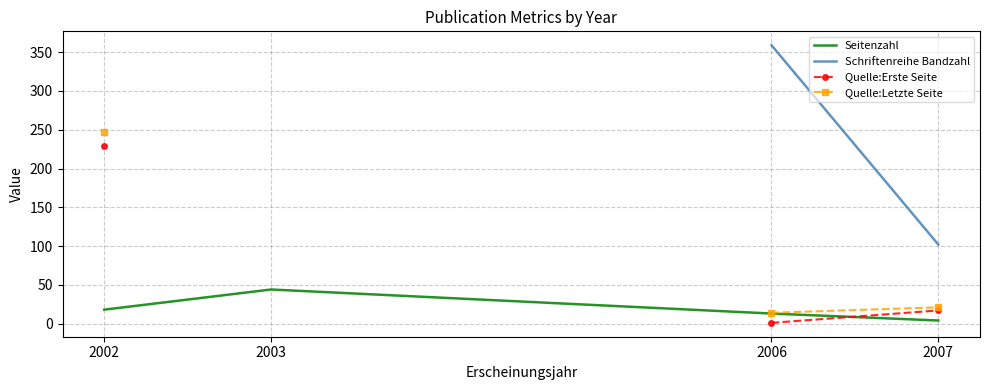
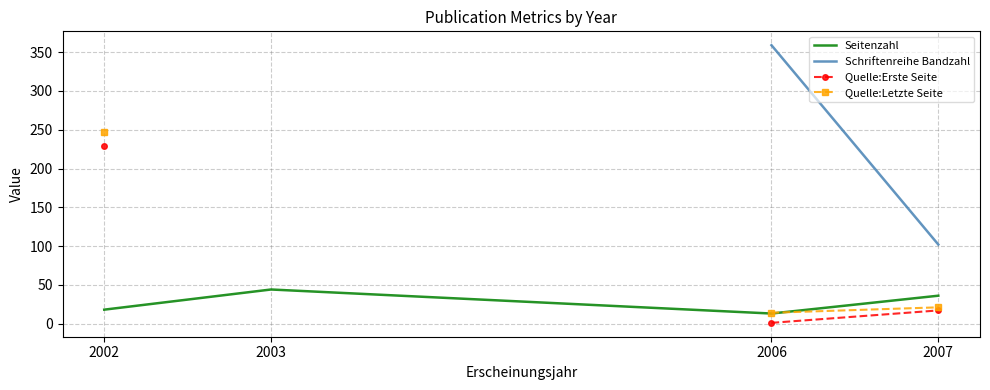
  {
    "Seitenzahl": {
      "2002": 20,
      "2003": 40,
-     "2007": 0
+     "2007": 40
    },
    "Schriftenreihe Bandzahl": {
      "2002": 40,
      "2006": 360,
      "2007": 100
    },
    "Quelle:Erste Seite": {
      "2002": 230,
      "2006": 0,
      "2007": 20
    },
    "Quelle:Letzte Seite": {
      "2002": 250,
      "2007": 20
    }
  }
